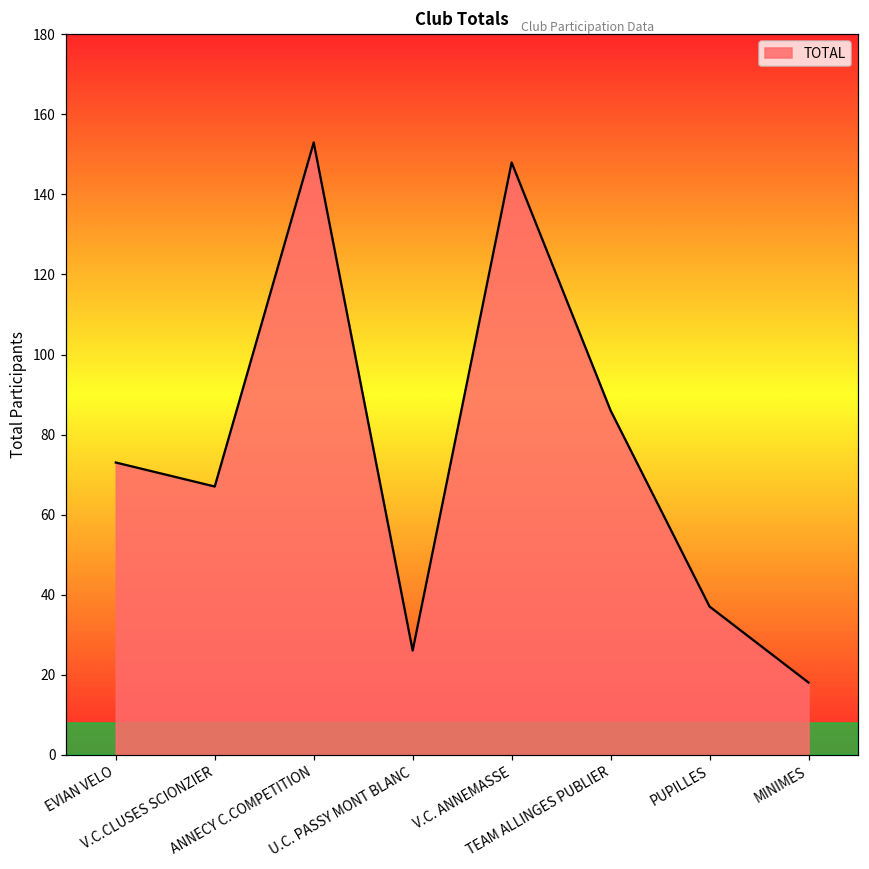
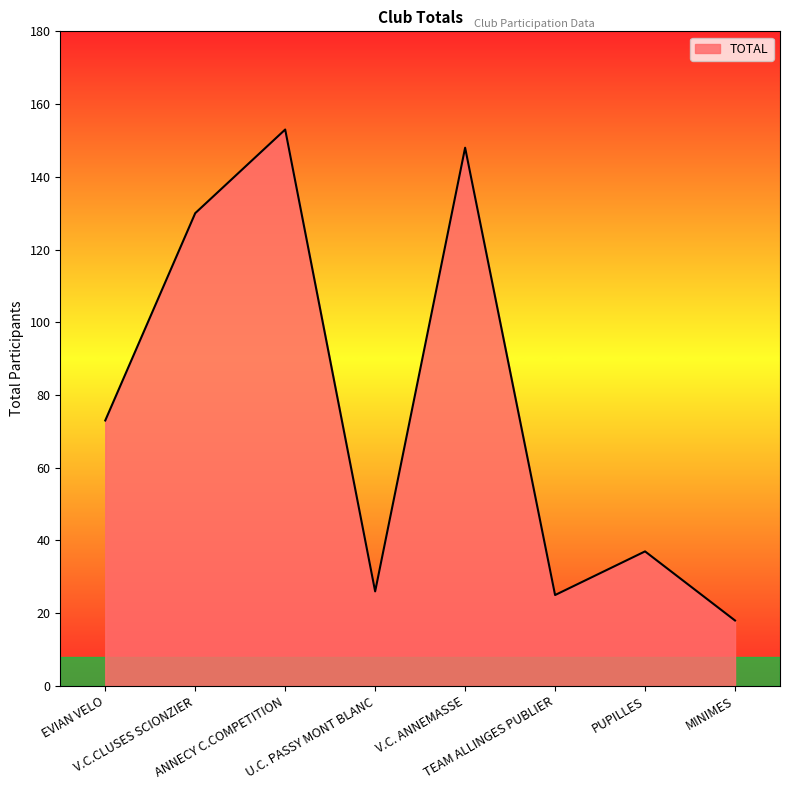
  {
    "TOTAL": {
      "EVIAN VELO": 73,
-     "V.C.CLUSES SCIONZIER": 67,
+     "V.C.CLUSES SCIONZIER": 130,
      "ANNECY C.COMPETITION": 153,
      "U.C. PASSY MONT BLANC": 26,
      "V.C. ANNEMASSE": 148,
-     "TEAM ALLINGES PUBLIER": 86,
+     "TEAM ALLINGES PUBLIER": 25,
      "PUPILLES": 37,
      "MINIMES": 18
    }
  }
